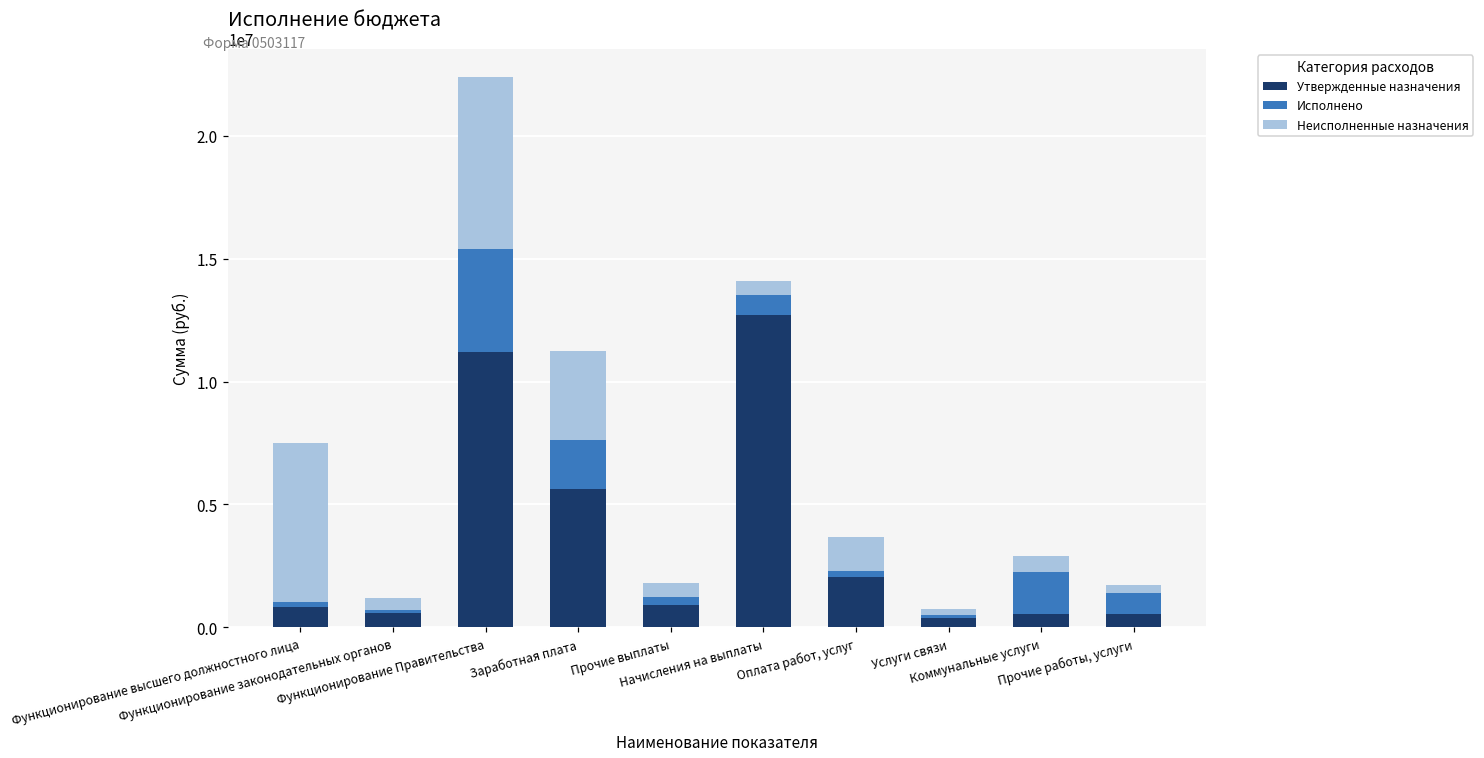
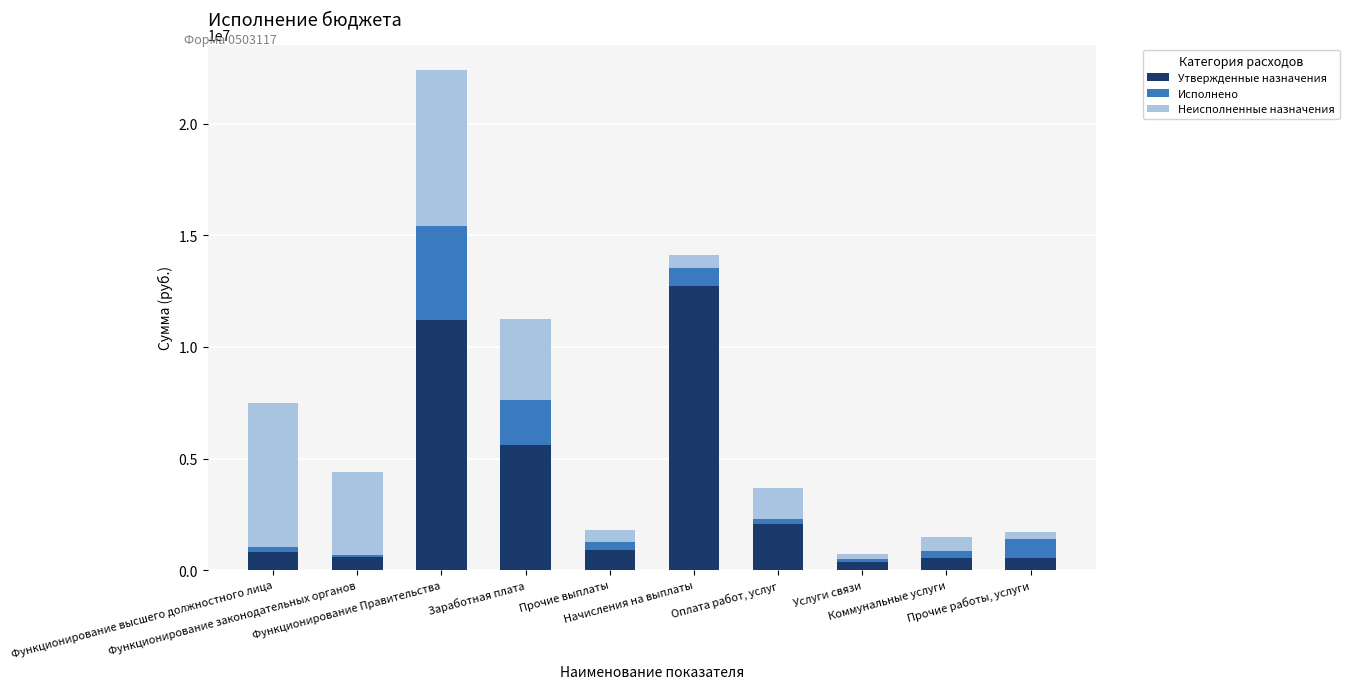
  {
    "Утвержденные назначения": {
      "Функционирование высшего должностного лица": 800000,
      "Функционирование законодательных органов": 600000,
      "Функционирование Правительства": 11200000,
      "Заработная плата": 5600000,
      "Прочие выплаты": 900000,
      "Начисления на выплаты": 12700000,
      "Оплата работ, услуг": 2100000,
      "Услуги связи": 400000,
      "Коммунальные услуги": 600000,
      "Прочие работы, услуги": 500000
    },
    "Исполнено": {
      "Функционирование высшего должностного лица": 200000,
      "Функционирование Правительства": 4200000,
      "Заработная плата": 2000000,
      "Прочие выплаты": 400000,
      "Начисления на выплаты": 800000,
      "Оплата работ, услуг": 200000,
      "Услуги связи": 100000,
-     "Коммунальные услуги": 1700000,
+     "Коммунальные услуги": 300000,
      "Прочие работы, услуги": 900000
    },
    "Неисполненные назначения": {
      "Функционирование высшего должностного лица": 6500000,
-     "Функционирование законодательных органов": 500000,
+     "Функционирование законодательных органов": 3700000,
      "Функционирование Правительства": 7000000,
      "Заработная плата": 3600000,
      "Прочие выплаты": 500000,
      "Начисления на выплаты": 600000,
      "Оплата работ, услуг": 1400000,
      "Услуги связи": 200000,
      "Коммунальные услуги": 600000,
      "Прочие работы, услуги": 300000
    }
  }
